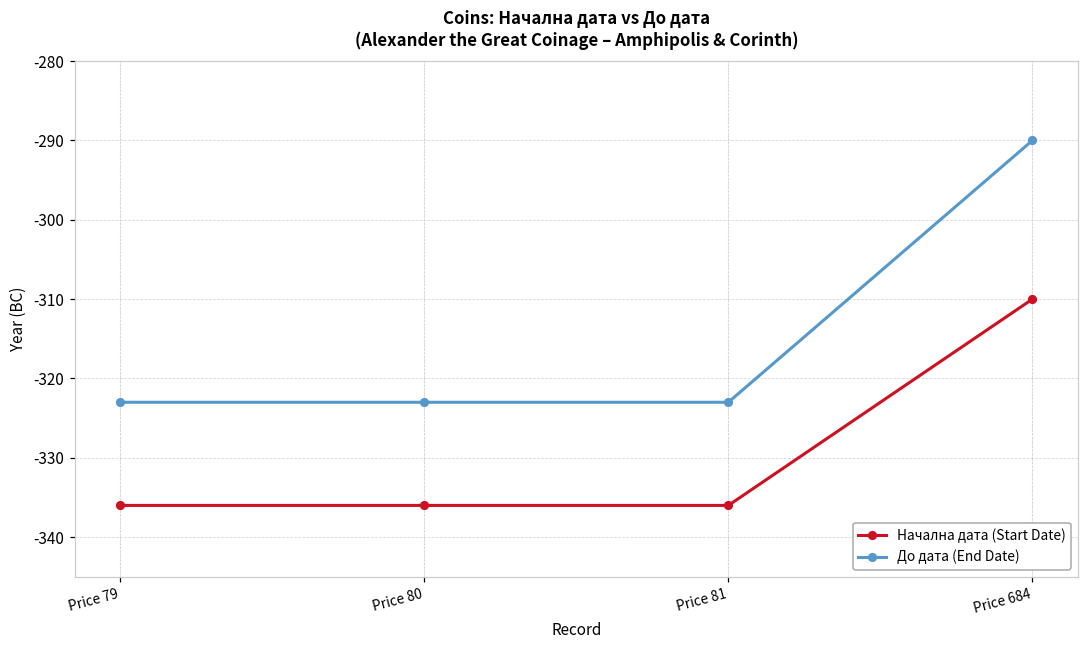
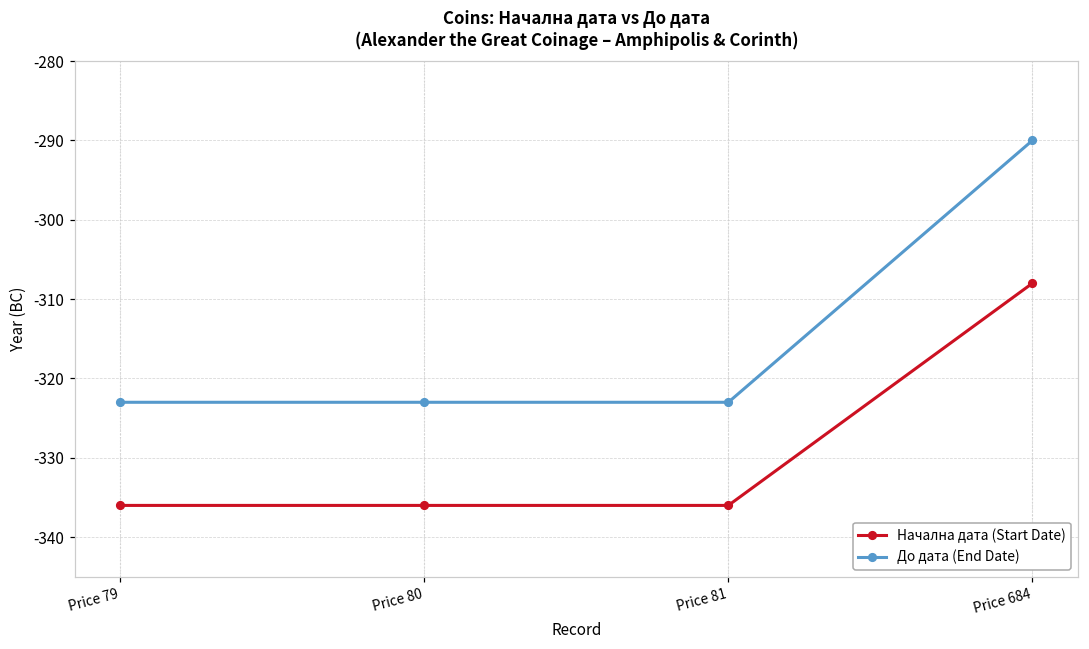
  {
    "Начална дата (Start Date)": {
      "Price 79": -336,
      "Price 80": -336,
      "Price 81": -336,
-     "Price 684": -310
+     "Price 684": -308
    },
    "До дата (End Date)": {
      "Price 79": -323,
      "Price 80": -323,
      "Price 81": -323,
      "Price 684": -290
    }
  }
